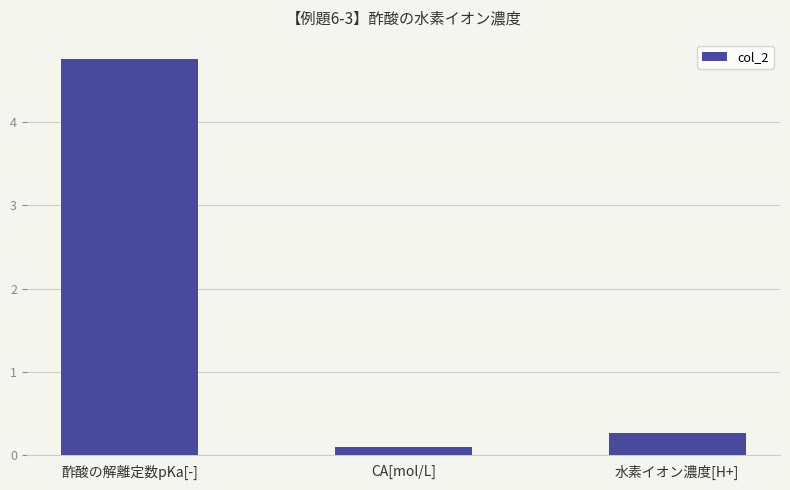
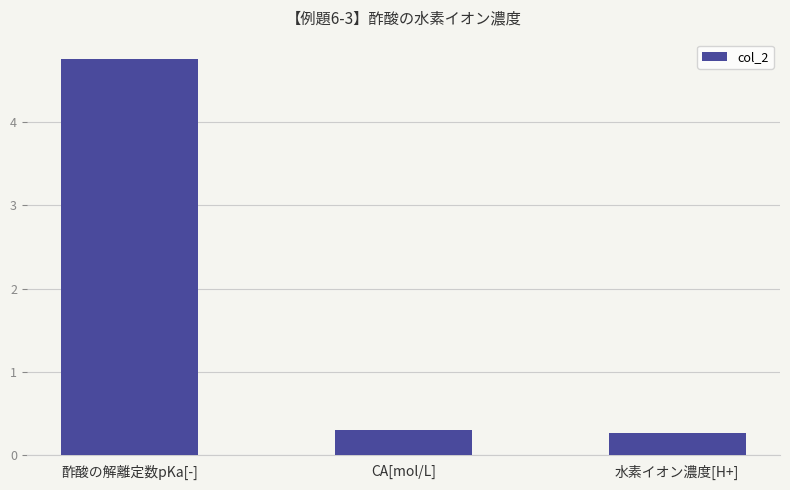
  {
    "酢酸の解離定数pKa[-]": 4.8,
-   "CA[mol/L]": 0.1,
+   "CA[mol/L]": 0.3,
    "水素イオン濃度[H+]": 0.3
  }
